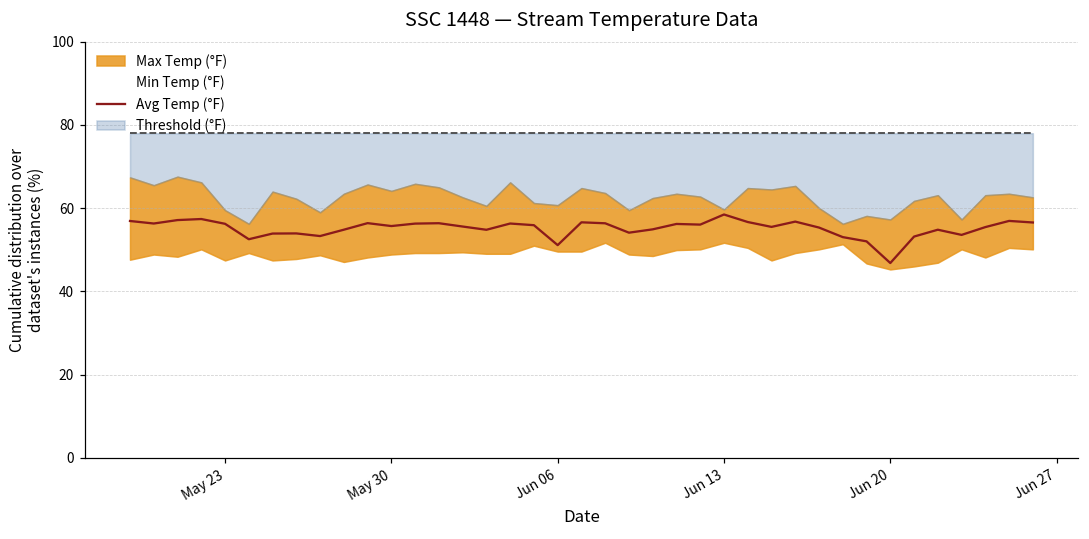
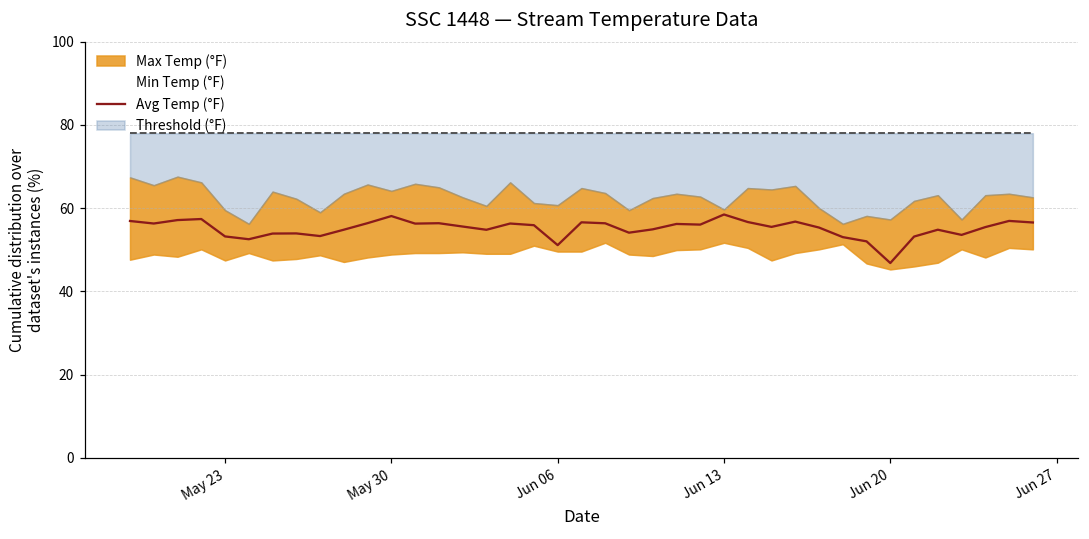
  {
    "Avg Temp (°F)": {
-     "May 23": 56,
-     "May 30": 56,
+     "May 23": 53,
+     "May 30": 58,
      "Jun 06": 51,
      "Jun 13": 58,
      "Jun 20": 47
    },
    "Threshold (°F)": {
      "May 23": 78,
      "May 30": 78,
      "Jun 06": 78,
      "Jun 13": 78,
      "Jun 20": 78
    }
  }
